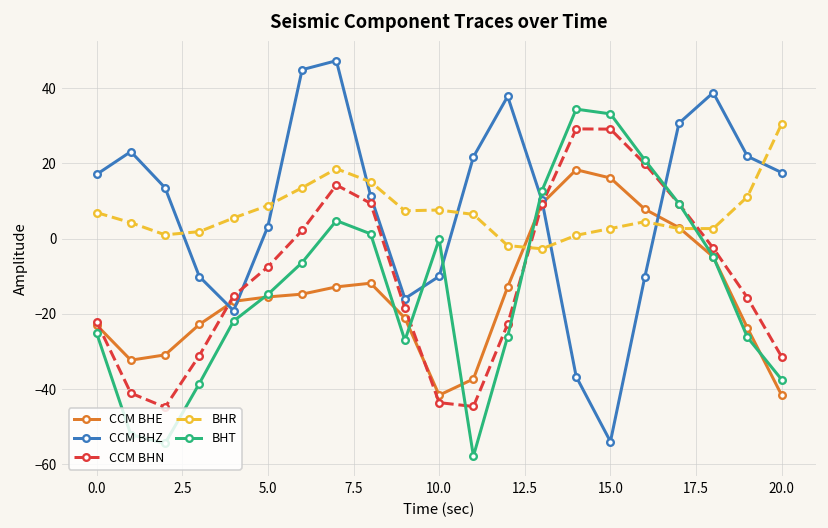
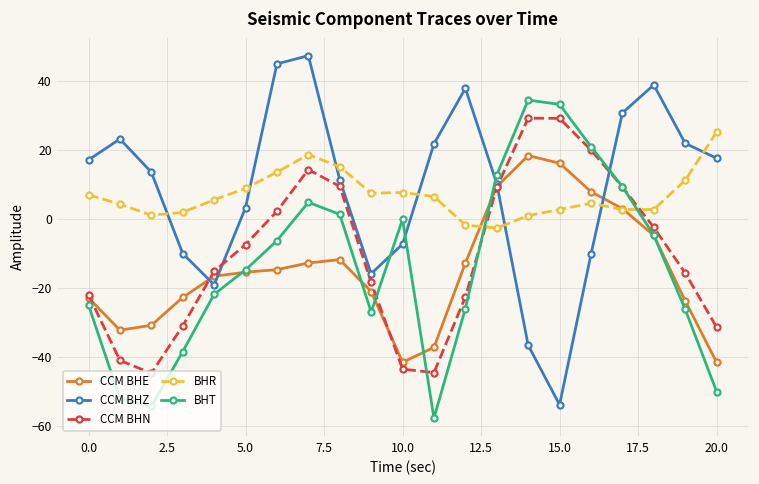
  {
    "CCM BHE": {
      "0.0": -23,
      "10.0": -42,
      "15.0": 16,
      "20.0": -42
    },
    "CCM BHZ": {
      "0.0": 17,
      "5.0": 3,
-     "10.0": -10,
+     "10.0": -7,
      "15.0": -54,
      "20.0": 18
    },
    "CCM BHN": {
      "0.0": -22,
      "5.0": -8,
      "10.0": -44,
      "15.0": 29,
      "20.0": -31
    },
    "BHR": {
      "0.0": 7,
      "5.0": 9,
      "10.0": 8,
      "15.0": 3,
-     "20.0": 31
+     "20.0": 25
    },
    "BHT": {
      "0.0": -25,
      "10.0": 0,
      "15.0": 33,
-     "20.0": -38
+     "20.0": -50
    }
  }
